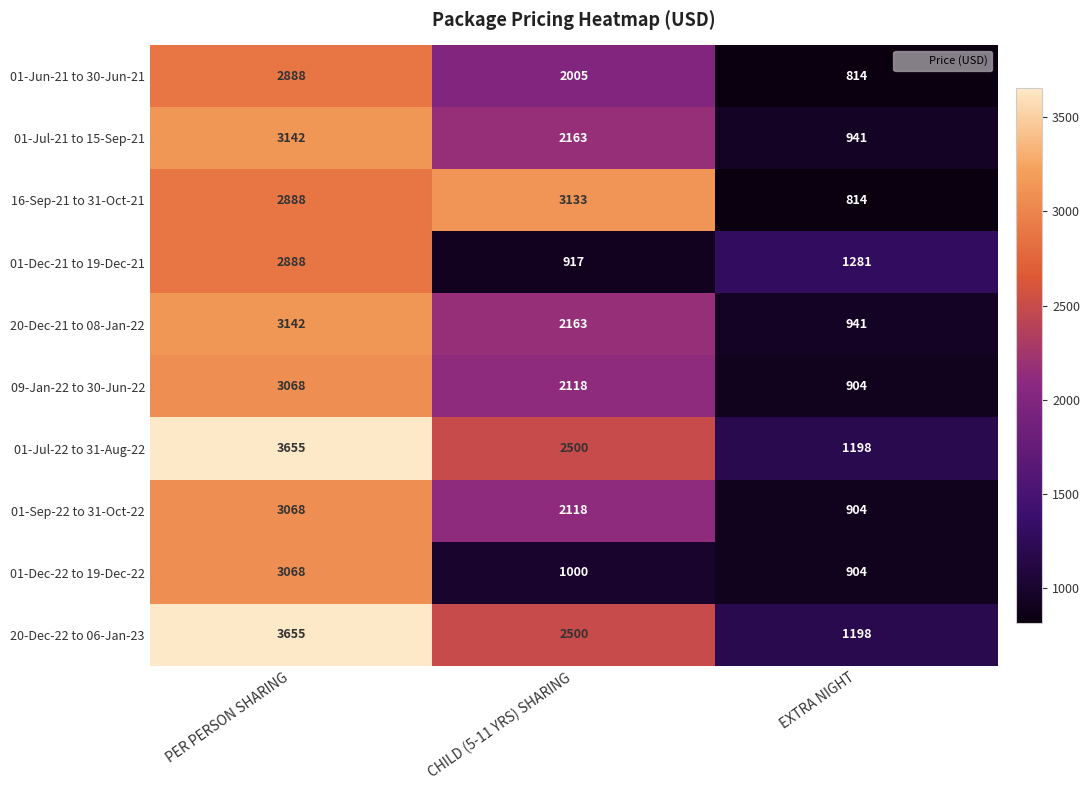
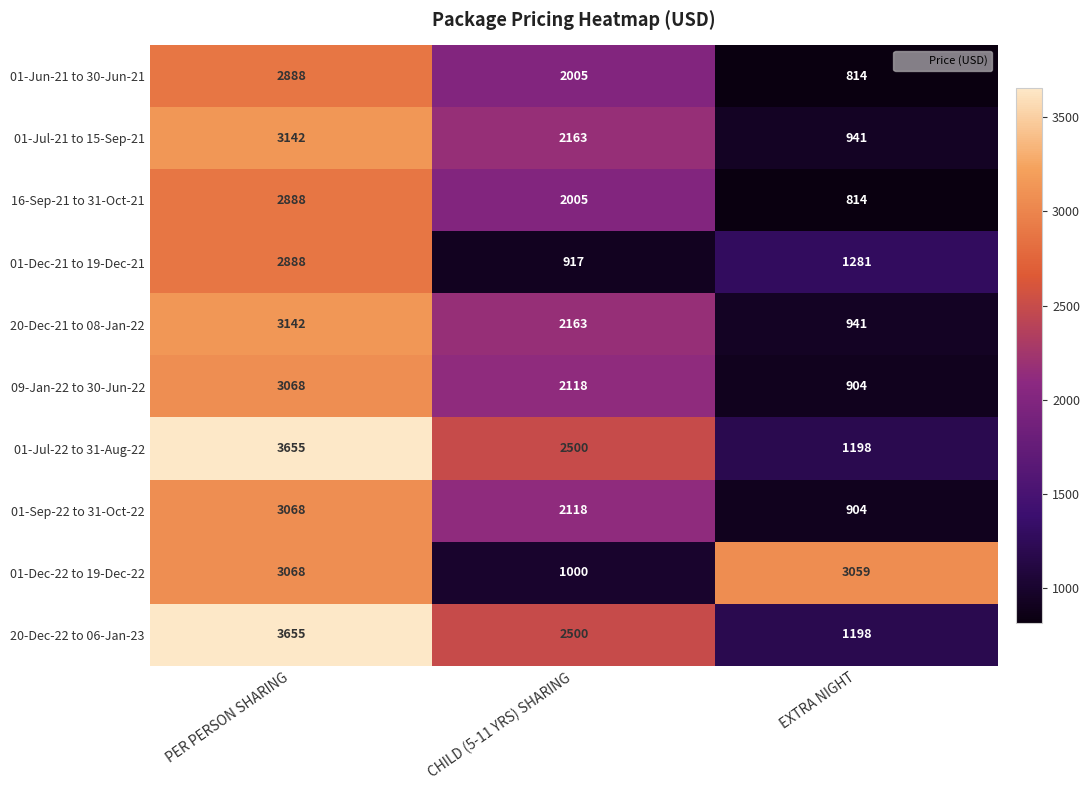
  {
    "01-Jun-21 to 30-Jun-21": {
      "PER PERSON SHARING": 2888,
      "CHILD (5-11 YRS) SHARING": 2005,
      "EXTRA NIGHT": 814
    },
    "01-Jul-21 to 15-Sep-21": {
      "PER PERSON SHARING": 3142,
      "CHILD (5-11 YRS) SHARING": 2163,
      "EXTRA NIGHT": 941
    },
    "16-Sep-21 to 31-Oct-21": {
      "PER PERSON SHARING": 2888,
-     "CHILD (5-11 YRS) SHARING": 3133,
+     "CHILD (5-11 YRS) SHARING": 2005,
      "EXTRA NIGHT": 814
    },
    "01-Dec-21 to 19-Dec-21": {
      "PER PERSON SHARING": 2888,
      "CHILD (5-11 YRS) SHARING": 917,
      "EXTRA NIGHT": 1281
    },
    "20-Dec-21 to 08-Jan-22": {
      "PER PERSON SHARING": 3142,
      "CHILD (5-11 YRS) SHARING": 2163,
      "EXTRA NIGHT": 941
    },
    "09-Jan-22 to 30-Jun-22": {
      "PER PERSON SHARING": 3068,
      "CHILD (5-11 YRS) SHARING": 2118,
      "EXTRA NIGHT": 904
    },
    "01-Jul-22 to 31-Aug-22": {
      "PER PERSON SHARING": 3655,
      "CHILD (5-11 YRS) SHARING": 2500,
      "EXTRA NIGHT": 1198
    },
    "01-Sep-22 to 31-Oct-22": {
      "PER PERSON SHARING": 3068,
      "CHILD (5-11 YRS) SHARING": 2118,
      "EXTRA NIGHT": 904
    },
    "01-Dec-22 to 19-Dec-22": {
      "PER PERSON SHARING": 3068,
      "CHILD (5-11 YRS) SHARING": 1000,
-     "EXTRA NIGHT": 904
+     "EXTRA NIGHT": 3059
    },
    "20-Dec-22 to 06-Jan-23": {
      "PER PERSON SHARING": 3655,
      "CHILD (5-11 YRS) SHARING": 2500,
      "EXTRA NIGHT": 1198
    }
  }
